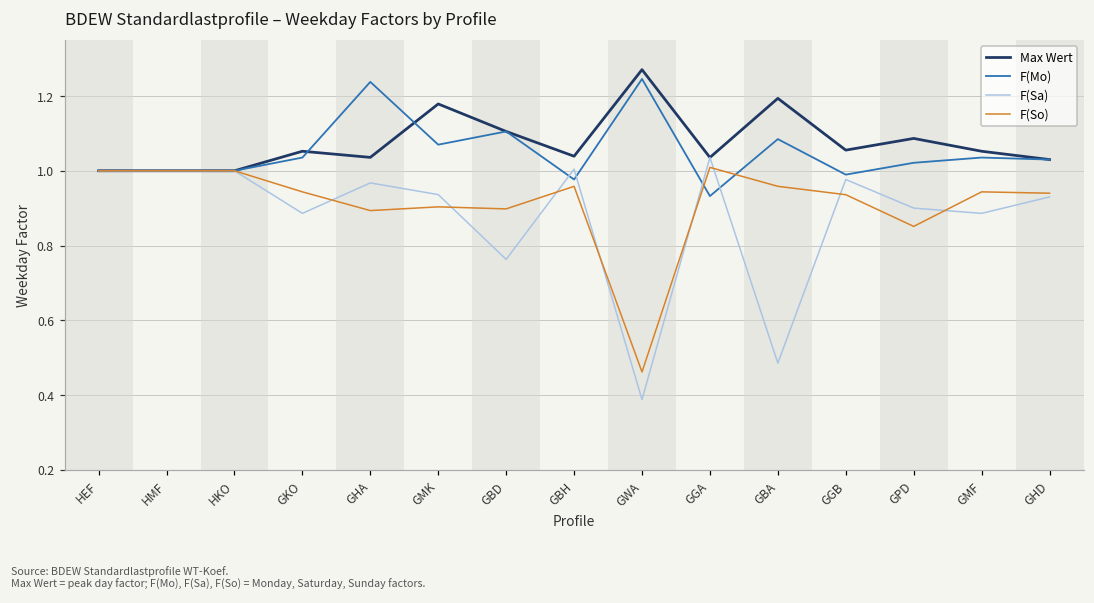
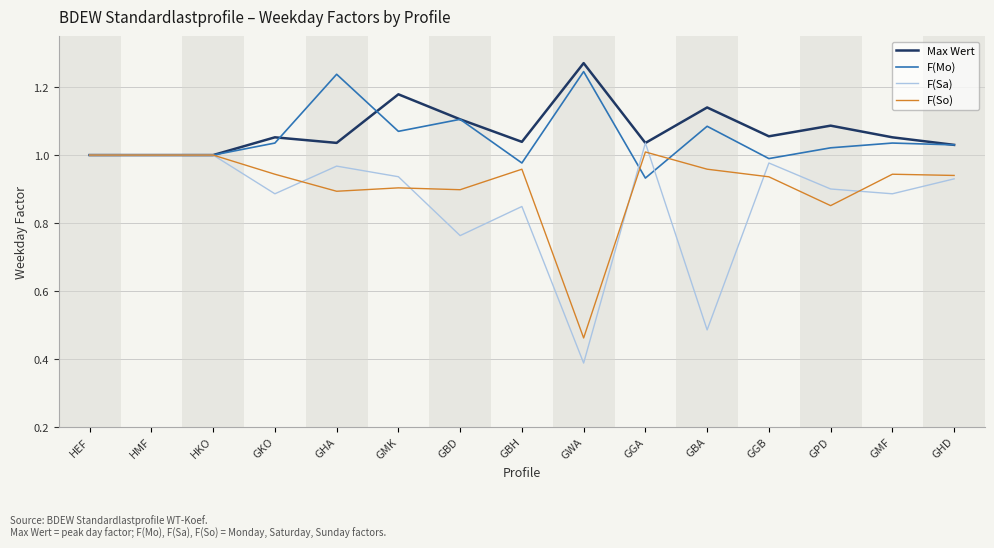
  {
    "Max Wert": {
      "GKO": 1.05,
      "GHA": 1.04,
      "GMK": 1.18,
      "GBH": 1.04,
      "GWA": 1.27,
-     "GBA": 1.19,
+     "GBA": 1.14,
      "GGB": 1.06,
      "GPD": 1.09,
      "GMF": 1.05
    },
    "F(Mo)": {
      "GKO": 1.04,
      "GHA": 1.24,
      "GMK": 1.07,
      "GBH": 0.98,
      "GWA": 1.25,
      "GGA": 0.93,
      "GBA": 1.08,
      "GGB": 0.99,
      "GPD": 1.02,
      "GMF": 1.04
    },
    "F(Sa)": {
      "GKO": 0.89,
      "GHA": 0.97,
      "GMK": 0.94,
      "GBD": 0.76,
-     "GBH": 1.00,
+     "GBH": 0.85,
      "GWA": 0.39,
      "GBA": 0.49,
      "GGB": 0.98,
      "GPD": 0.90,
      "GMF": 0.89,
      "GHD": 0.93
    },
    "F(So)": {
      "GKO": 0.94,
      "GHA": 0.89,
      "GMK": 0.90,
      "GBD": 0.90,
      "GBH": 0.96,
      "GWA": 0.46,
      "GGA": 1.01,
      "GBA": 0.96,
      "GGB": 0.94,
      "GPD": 0.85,
      "GMF": 0.94,
      "GHD": 0.94
    }
  }
